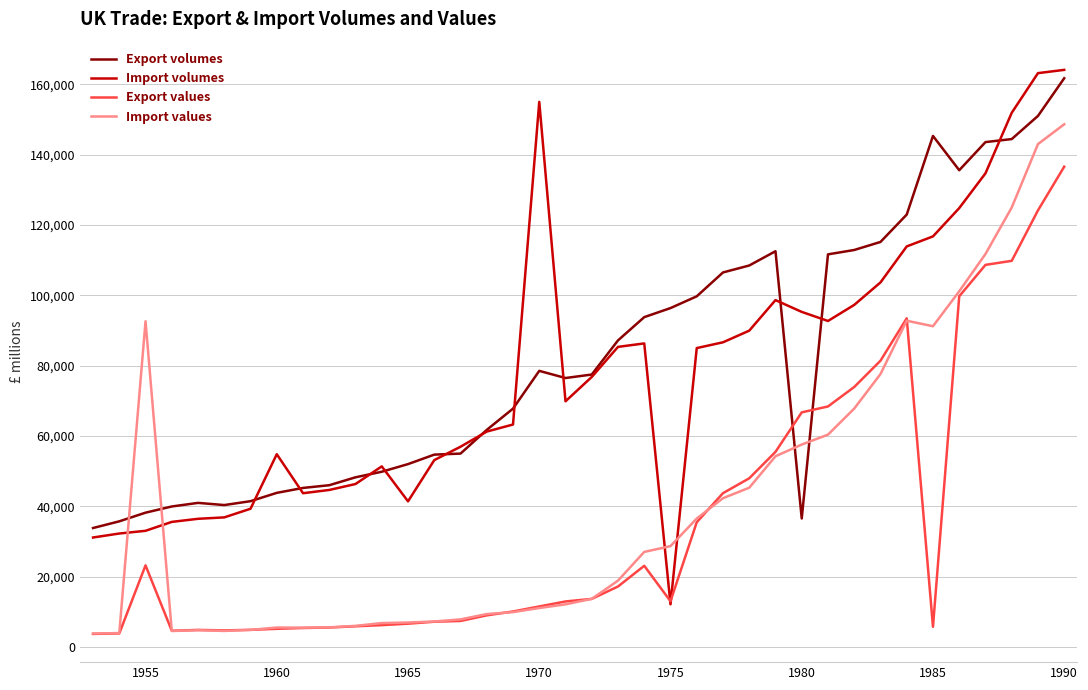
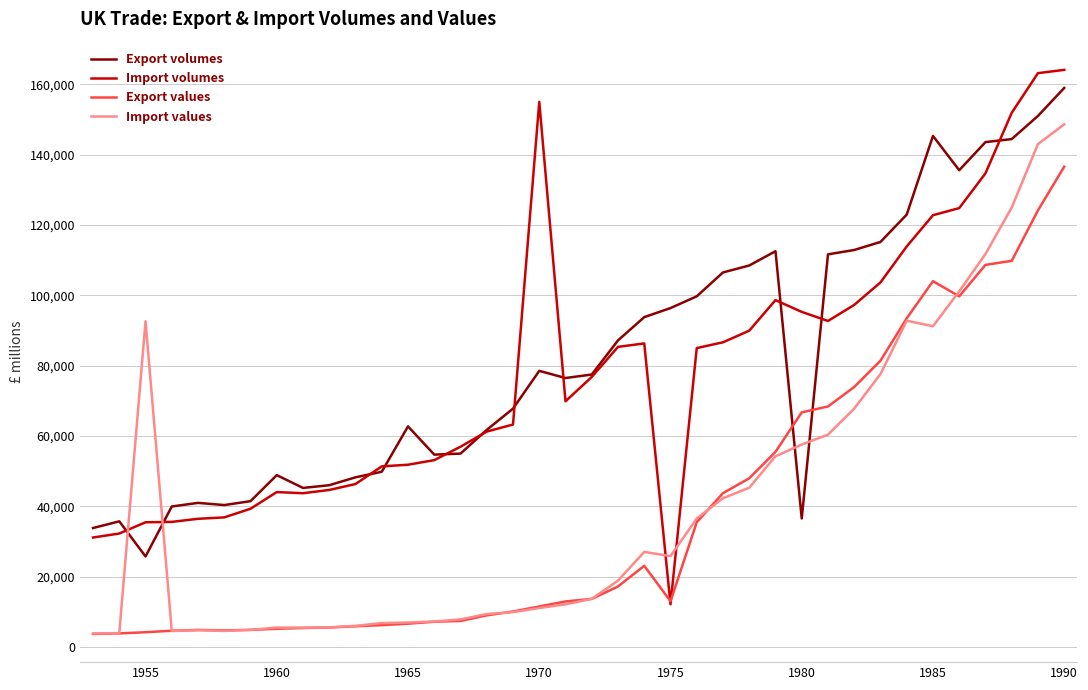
  {
    "Export volumes": {
-     "1955": "38,000",
-     "1960": "44,000",
-     "1965": "52,000",
+     "1955": "26,000",
+     "1960": "49,000",
+     "1965": "63,000",
      "1970": "79,000",
      "1975": "96,000",
      "1980": "37,000",
      "1985": "145,000",
-     "1990": "162,000"
+     "1990": "159,000"
    },
    "Import volumes": {
-     "1955": "33,000",
-     "1960": "55,000",
-     "1965": "41,000",
+     "1955": "35,000",
+     "1960": "44,000",
+     "1965": "52,000",
      "1970": "155,000",
      "1975": "12,000",
      "1980": "95,000",
-     "1985": "117,000",
+     "1985": "123,000",
      "1990": "164,000"
    },
    "Export values": {
-     "1955": "23,000",
+     "1955": "4,000",
      "1975": "13,000",
      "1980": "67,000",
-     "1985": "6,000",
+     "1985": "104,000",
      "1990": "137,000"
    },
    "Import values": {
      "1955": "93,000",
-     "1975": "29,000",
+     "1975": "26,000",
      "1980": "58,000",
      "1985": "91,000",
      "1990": "149,000"
    }
  }
